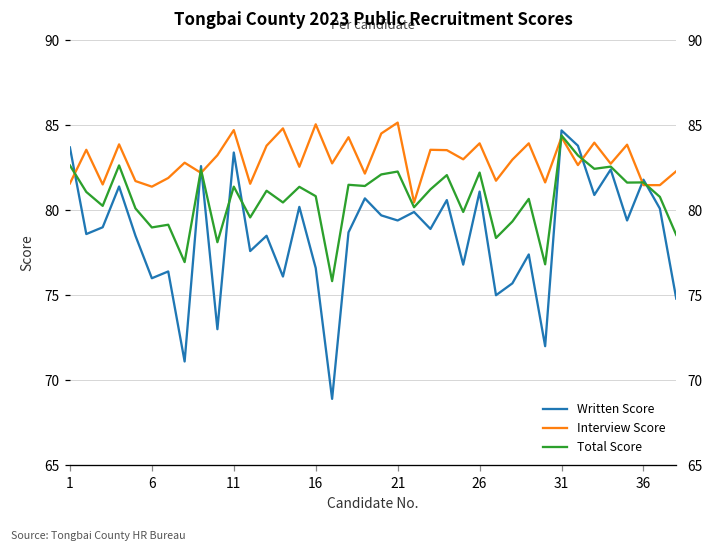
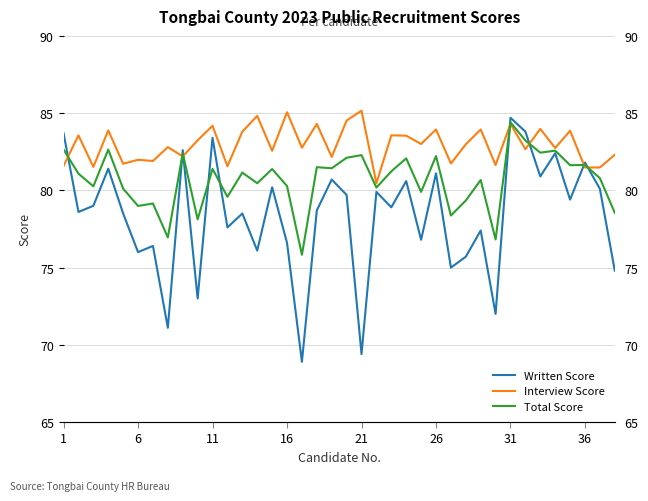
  {
    "Written Score": {
      "1": 83.7,
      "6": 76.0,
      "11": 83.4,
      "16": 76.6,
-     "21": 79.4,
+     "21": 69.4,
      "26": 81.1,
      "31": 84.7
    },
    "Interview Score": {
      "1": 81.6,
-     "6": 81.4,
-     "11": 84.7,
+     "6": 82.0,
+     "11": 84.2,
      "16": 85.1,
      "21": 85.2,
      "26": 83.9
    },
    "Total Score": {
      "1": 82.6,
      "6": 79.0,
      "11": 81.4,
-     "16": 80.8,
+     "16": 80.3,
      "21": 82.3,
      "26": 82.2
    }
  }
